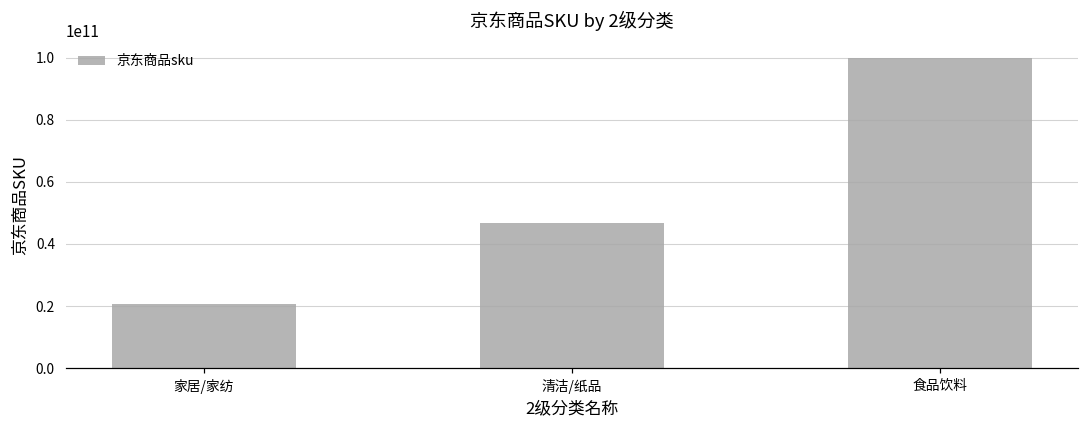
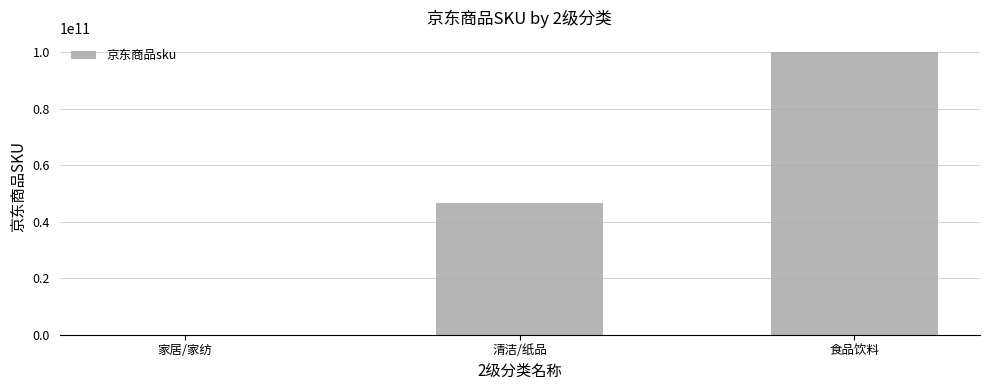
  {
-   "家居/家纺": 21000000000,
+   "家居/家纺": 0,
    "清洁/纸品": 47000000000,
    "食品饮料": 100000000000
  }
